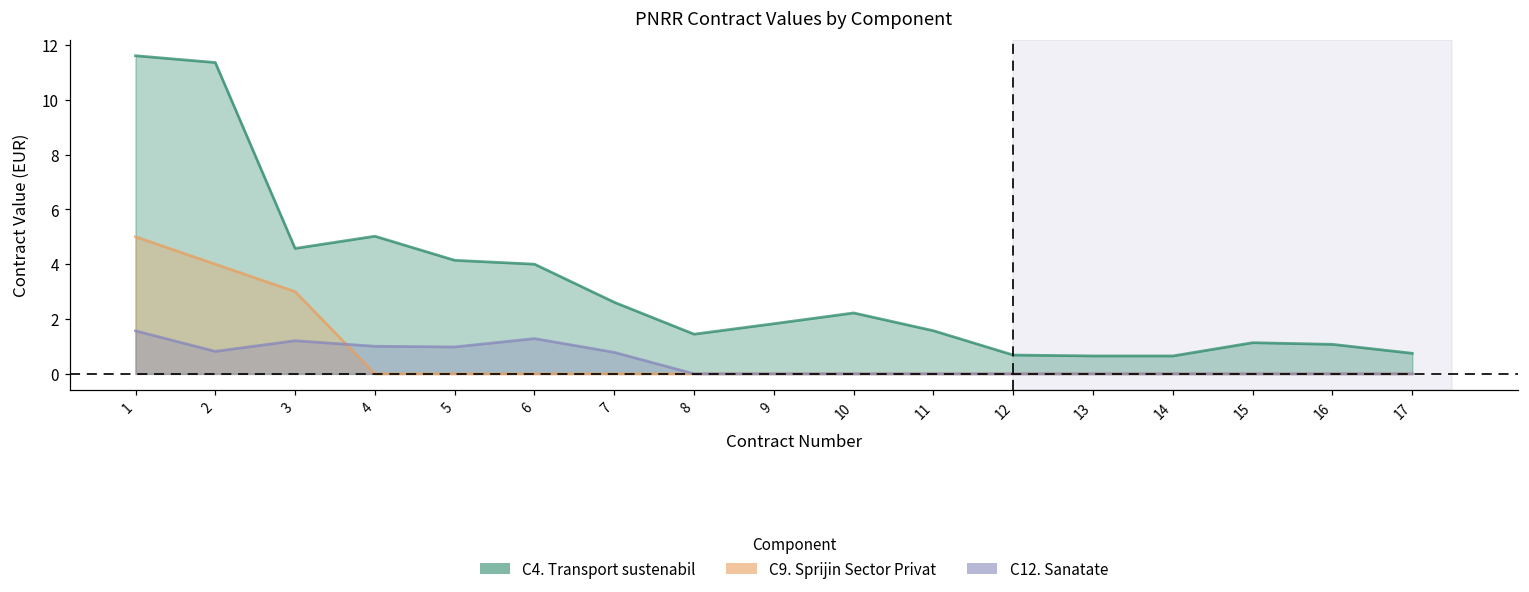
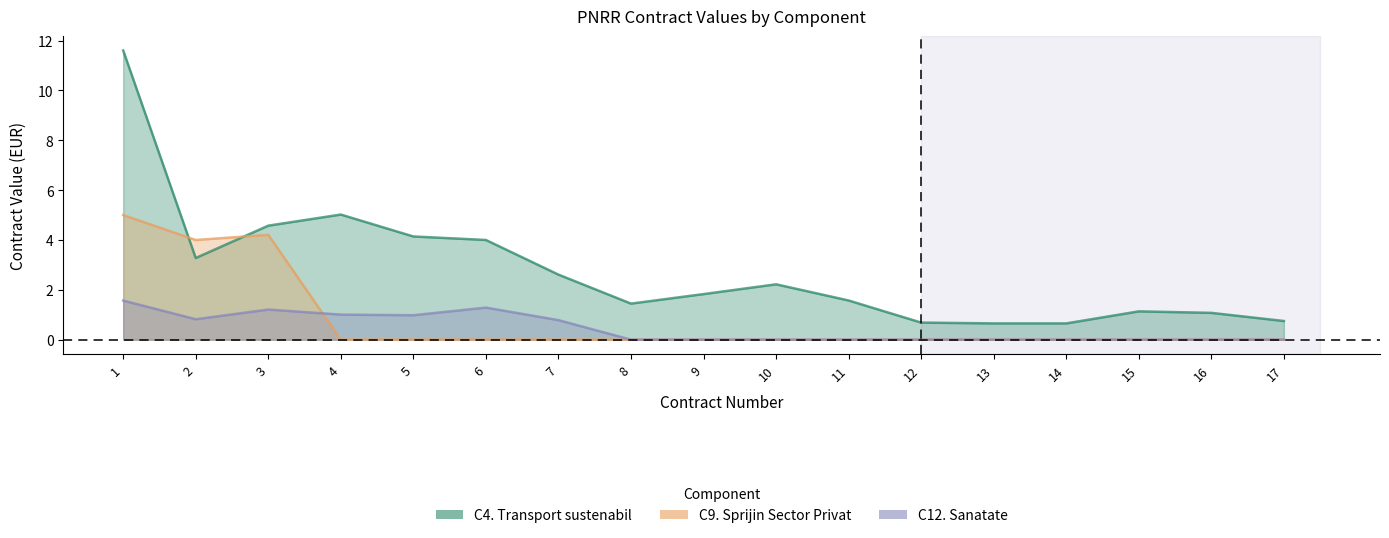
  {
    "C4. Transport sustenabil": {
      "1": 11.6,
-     "2": 11.4,
+     "2": 3.3,
      "3": 4.6,
      "4": 5.0,
      "5": 4.1,
      "6": 4.0,
      "7": 2.6,
      "8": 1.4,
      "9": 1.8,
      "10": 2.2,
      "11": 1.6,
      "12": 0.7,
      "13": 0.7,
      "14": 0.7,
      "15": 1.1,
      "16": 1.1,
      "17": 0.7
    },
    "C9. Sprijin Sector Privat": {
      "1": 5.0,
      "2": 4.0,
-     "3": 3.0,
+     "3": 4.2,
      "4": 0.0,
      "5": 0.0,
      "6": 0.0,
      "7": 0.0
    },
    "C12. Sanatate": {
      "1": 1.6,
      "2": 0.8,
      "3": 1.2,
      "4": 1.0,
      "5": 1.0,
      "6": 1.3,
      "7": 0.8
    }
  }
